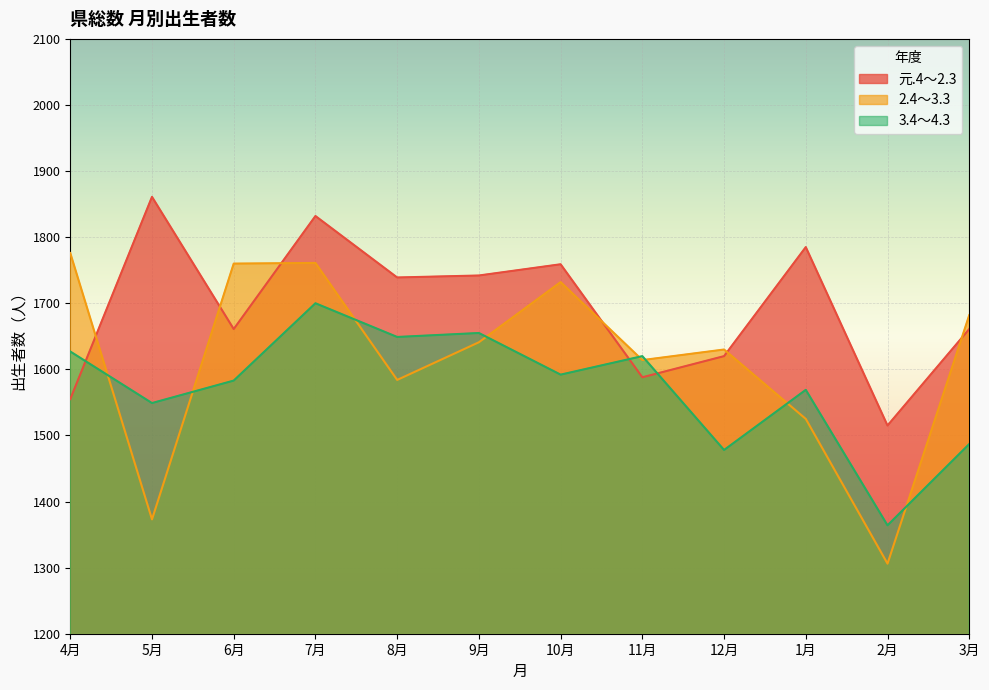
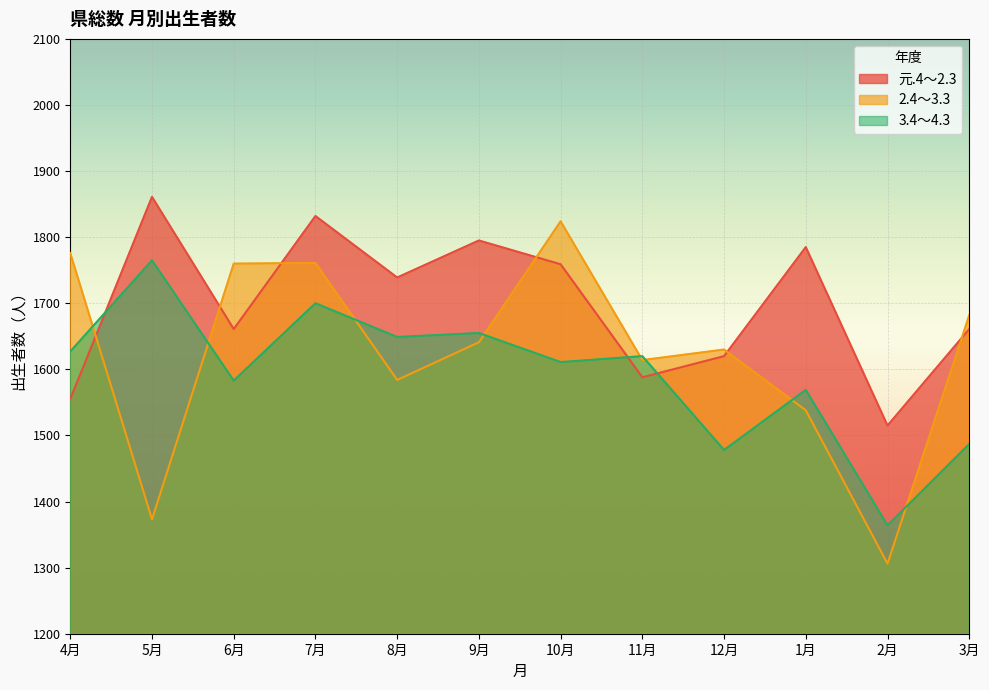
  {
    "元.4～2.3": {
      "4月": 1560,
      "5月": 1860,
      "6月": 1660,
      "7月": 1830,
      "8月": 1740,
-     "9月": 1740,
+     "9月": 1800,
      "10月": 1760,
      "11月": 1590,
      "12月": 1620,
      "1月": 1790,
      "2月": 1520,
      "3月": 1660
    },
    "2.4～3.3": {
      "4月": 1780,
      "5月": 1370,
      "6月": 1760,
      "7月": 1760,
      "8月": 1580,
      "9月": 1640,
-     "10月": 1730,
+     "10月": 1820,
      "11月": 1610,
      "12月": 1630,
-     "1月": 1530,
+     "1月": 1540,
      "2月": 1310,
      "3月": 1680
    },
    "3.4～4.3": {
      "4月": 1630,
-     "5月": 1550,
+     "5月": 1770,
      "6月": 1580,
      "7月": 1700,
      "8月": 1650,
      "9月": 1660,
-     "10月": 1590,
+     "10月": 1610,
      "11月": 1620,
      "12月": 1480,
      "1月": 1570,
      "2月": 1360,
      "3月": 1490
    }
  }
